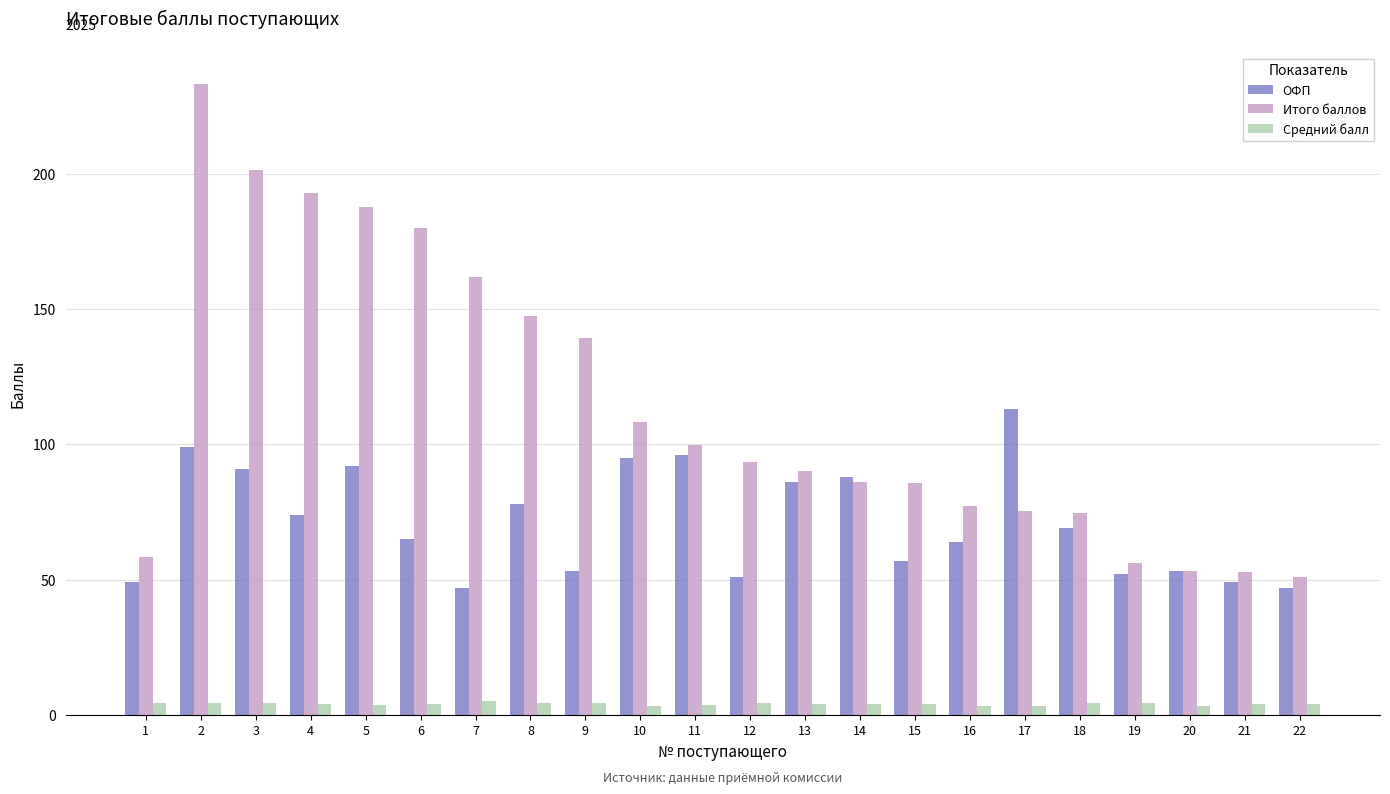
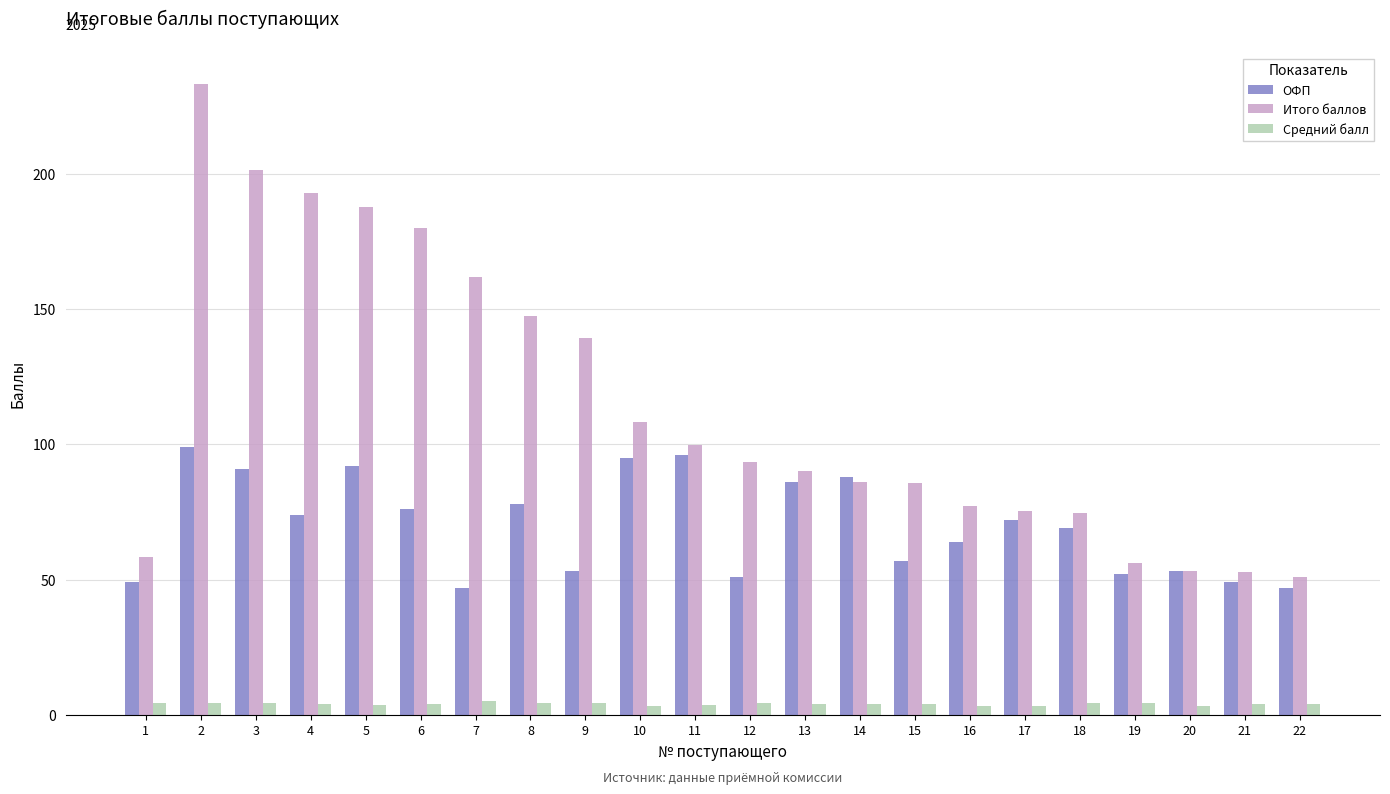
  {
    "ОФП": {
      "1": 49,
      "2": 99,
      "3": 91,
      "4": 74,
      "5": 92,
-     "6": 65,
+     "6": 76,
      "7": 47,
      "8": 78,
      "9": 53,
      "10": 95,
      "11": 96,
      "12": 51,
      "13": 86,
      "14": 88,
      "15": 57,
      "16": 64,
-     "17": 113,
+     "17": 72,
      "18": 69,
      "19": 52,
      "20": 53,
      "21": 49,
      "22": 47
    }
  }
